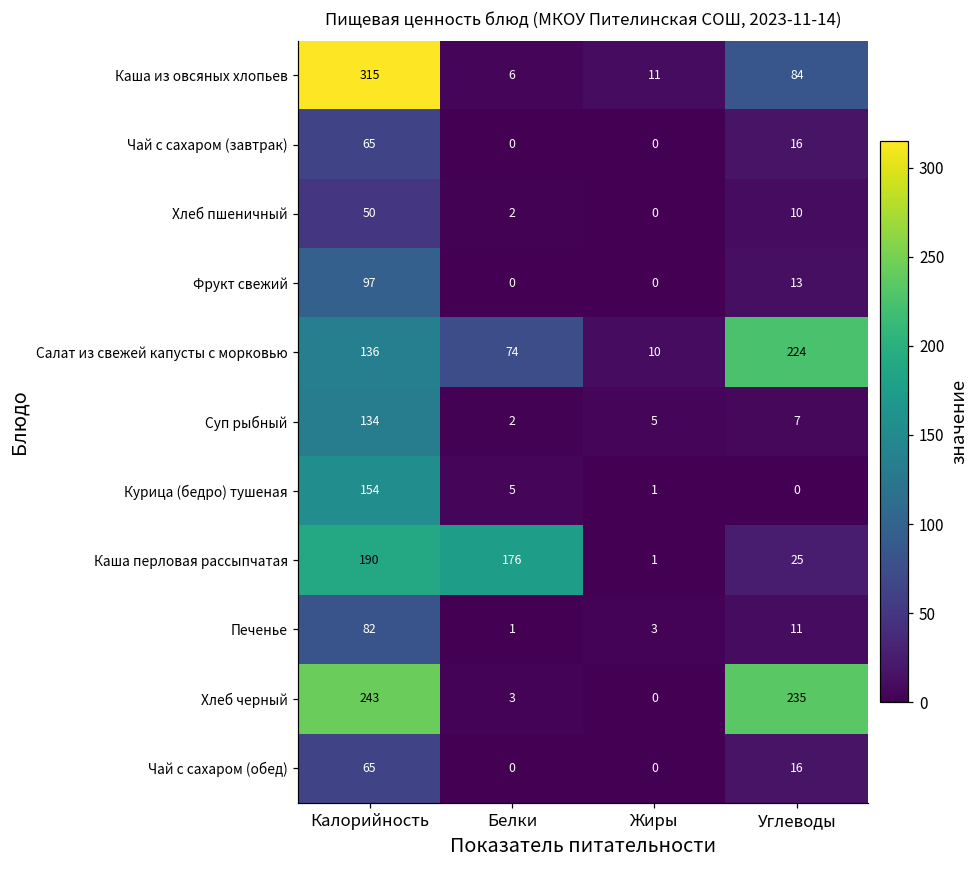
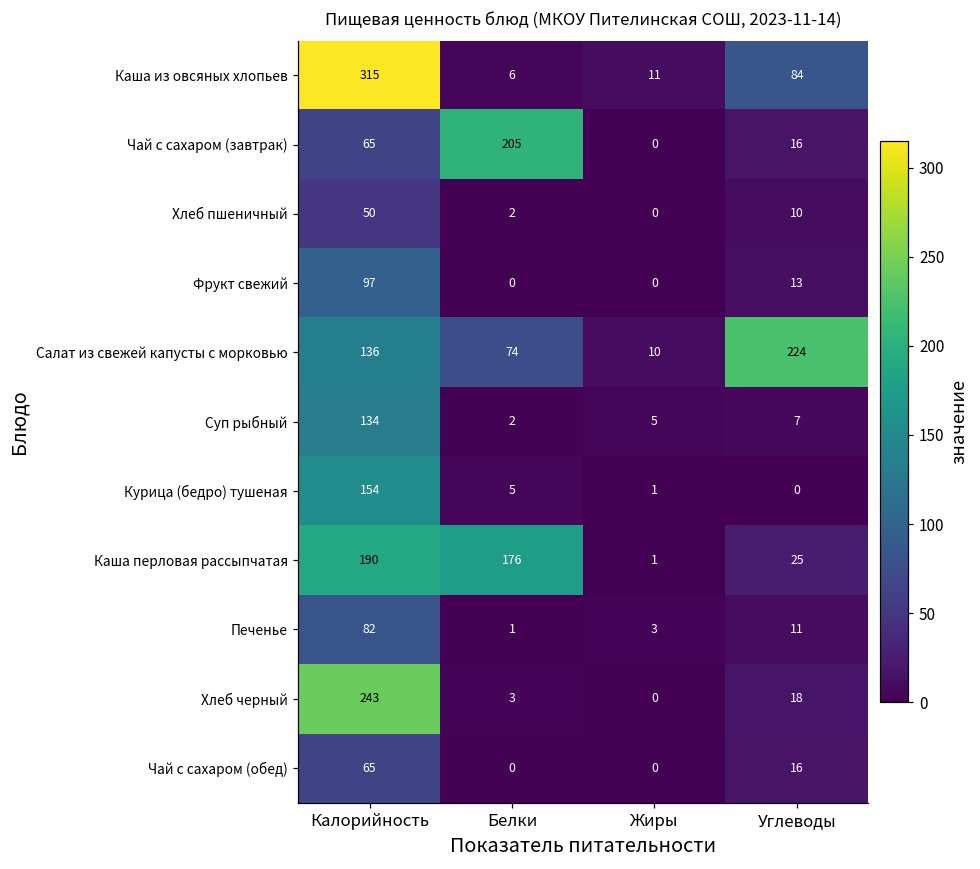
  {
    "Каша из овсяных хлопьев": {
      "Калорийность": 315,
      "Белки": 6,
      "Жиры": 11,
      "Углеводы": 84
    },
    "Чай с сахаром (завтрак)": {
      "Калорийность": 65,
-     "Белки": 0,
+     "Белки": 205,
      "Жиры": 0,
      "Углеводы": 16
    },
    "Хлеб пшеничный": {
      "Калорийность": 50,
      "Белки": 2,
      "Жиры": 0,
      "Углеводы": 10
    },
    "Фрукт свежий": {
      "Калорийность": 97,
      "Белки": 0,
      "Жиры": 0,
      "Углеводы": 13
    },
    "Салат из свежей капусты с морковью": {
      "Калорийность": 136,
      "Белки": 74,
      "Жиры": 10,
      "Углеводы": 224
    },
    "Суп рыбный": {
      "Калорийность": 134,
      "Белки": 2,
      "Жиры": 5,
      "Углеводы": 7
    },
    "Курица (бедро) тушеная": {
      "Калорийность": 154,
      "Белки": 5,
      "Жиры": 1,
      "Углеводы": 0
    },
    "Каша перловая рассыпчатая": {
      "Калорийность": 190,
      "Белки": 176,
      "Жиры": 1,
      "Углеводы": 25
    },
    "Печенье": {
      "Калорийность": 82,
      "Белки": 1,
      "Жиры": 3,
      "Углеводы": 11
    },
    "Хлеб черный": {
      "Калорийность": 243,
      "Белки": 3,
      "Жиры": 0,
-     "Углеводы": 235
+     "Углеводы": 18
    },
    "Чай с сахаром (обед)": {
      "Калорийность": 65,
      "Белки": 0,
      "Жиры": 0,
      "Углеводы": 16
    }
  }
